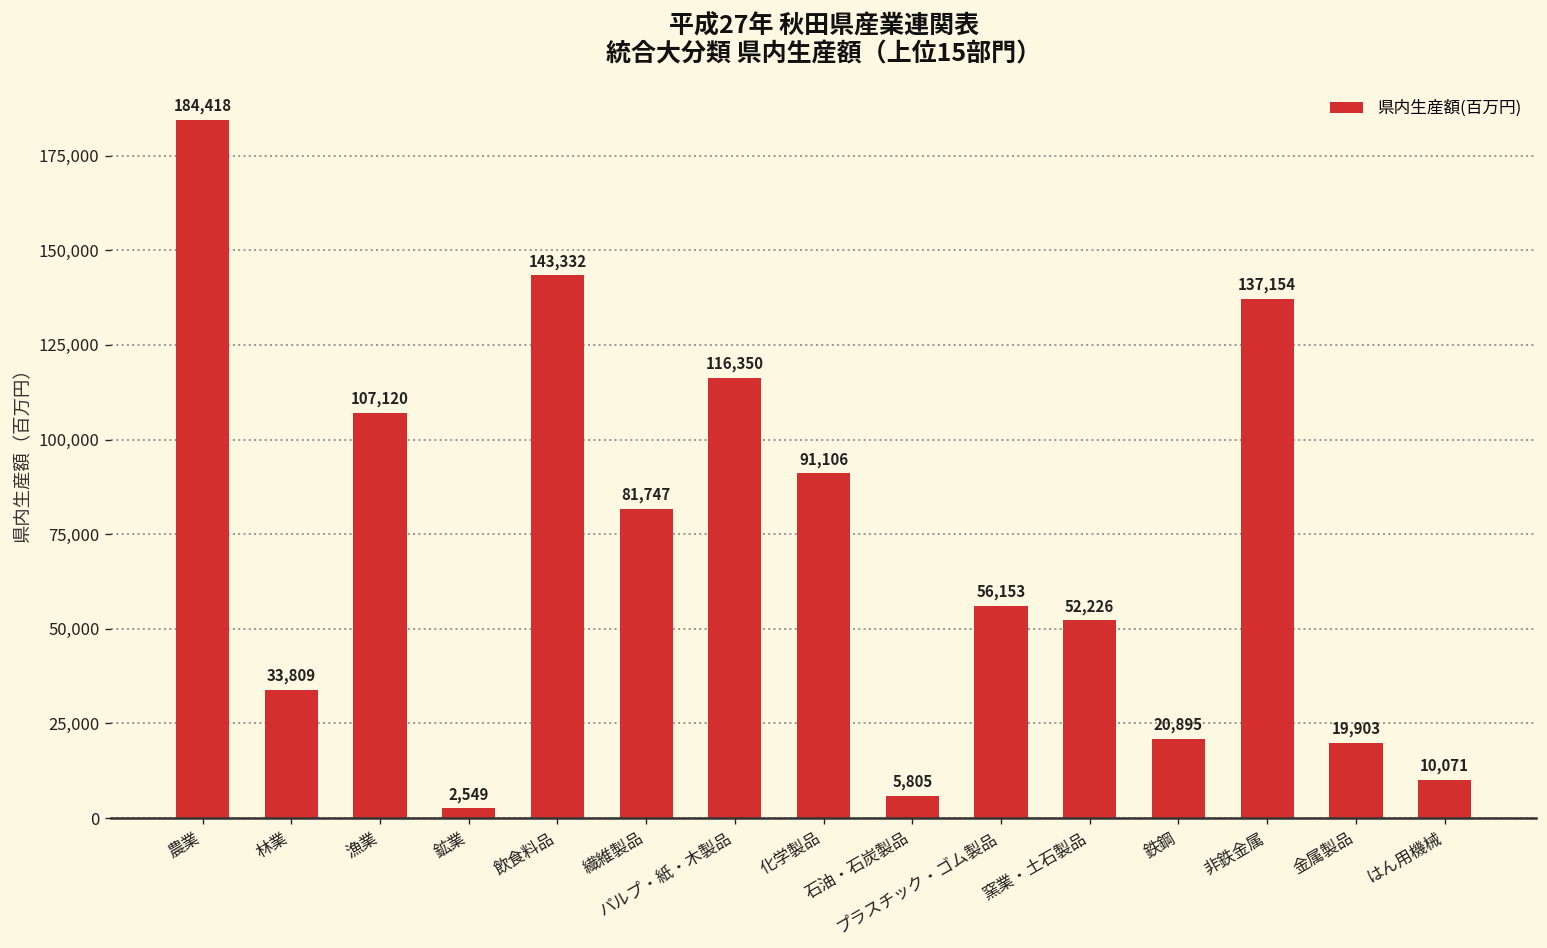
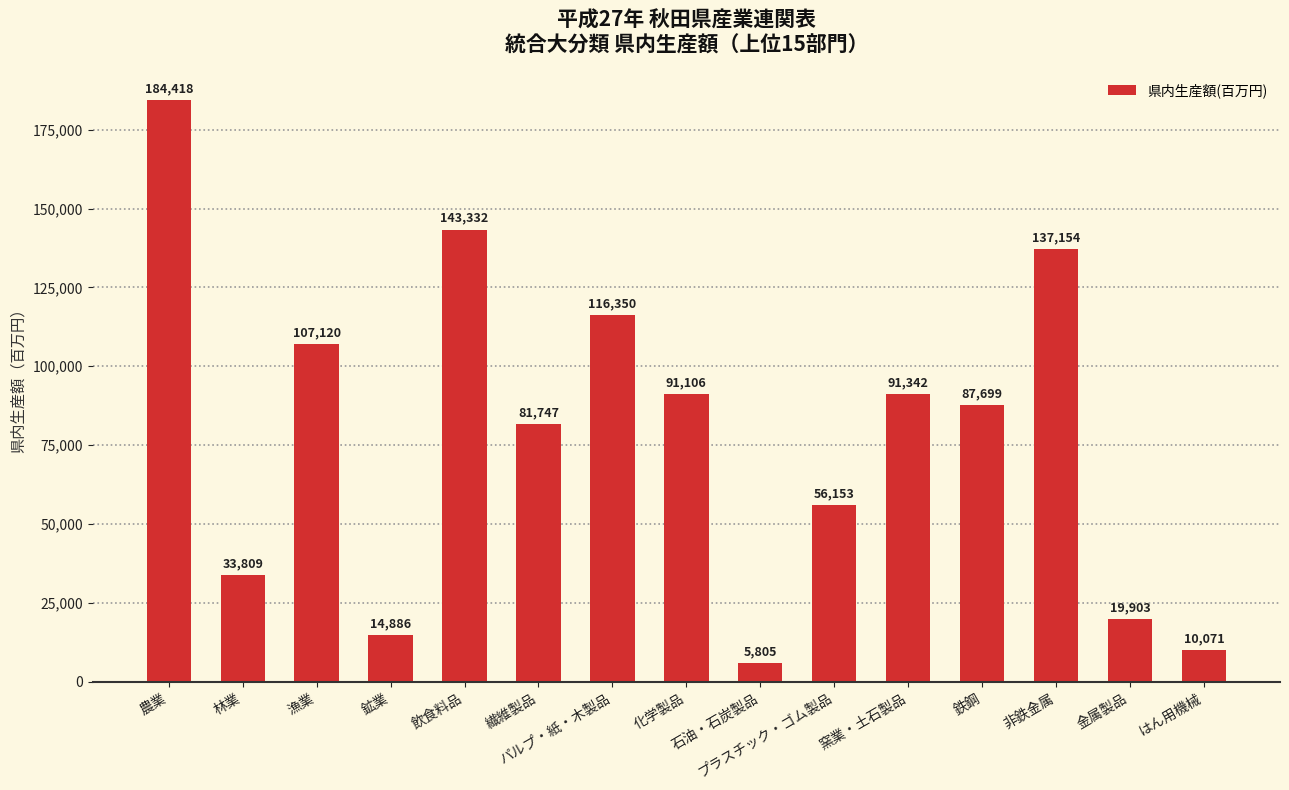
  {
    "農業": "184,418",
    "林業": "33,809",
    "漁業": "107,120",
-   "鉱業": "2,549",
+   "鉱業": "14,886",
    "飲食料品": "143,332",
    "繊維製品": "81,747",
    "パルプ・紙・木製品": "116,350",
    "化学製品": "91,106",
    "石油・石炭製品": "5,805",
    "プラスチック・ゴム製品": "56,153",
-   "窯業・土石製品": "52,226",
-   "鉄鋼": "20,895",
+   "窯業・土石製品": "91,342",
+   "鉄鋼": "87,699",
    "非鉄金属": "137,154",
    "金属製品": "19,903",
    "はん用機械": "10,071"
  }
